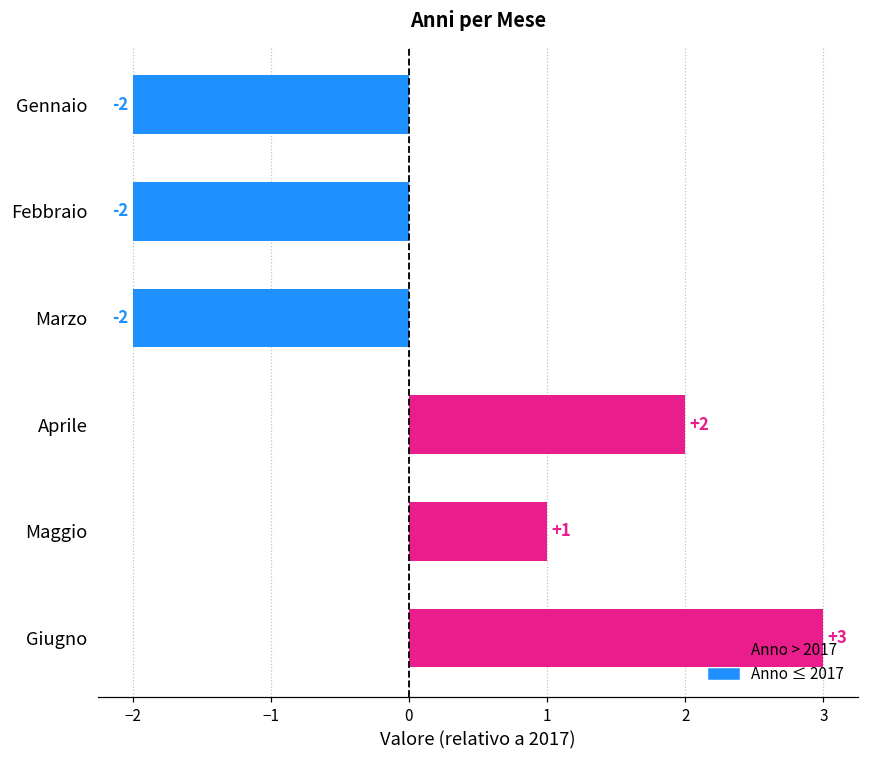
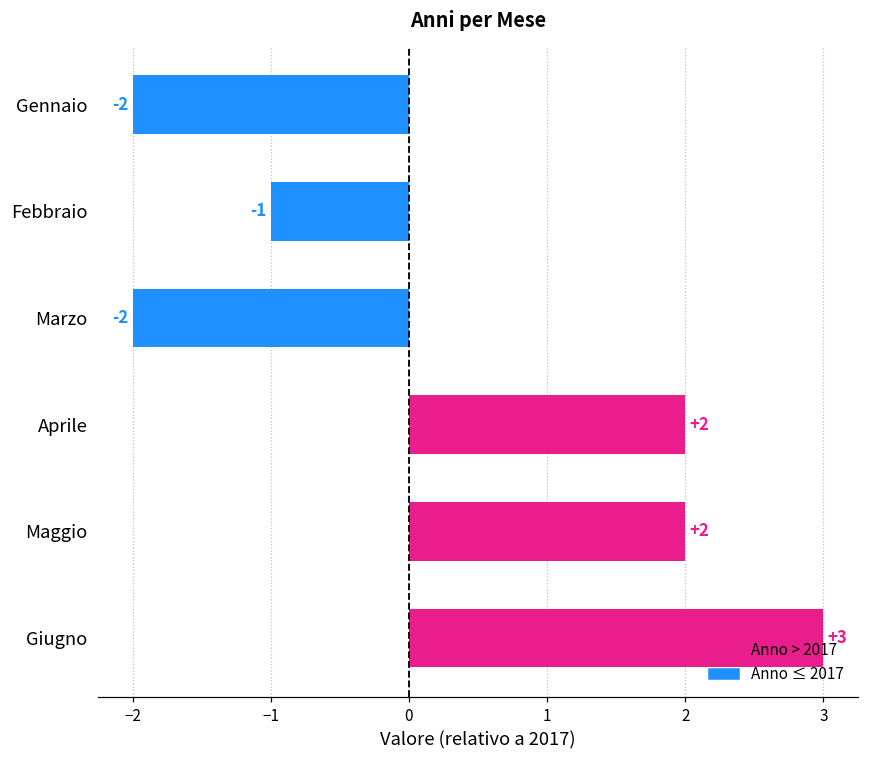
  {
    "Gennaio": "-2",
-   "Febbraio": "-2",
+   "Febbraio": "-1",
    "Marzo": "-2",
    "Aprile": "+2",
-   "Maggio": "+1",
+   "Maggio": "+2",
    "Giugno": "+3"
  }
